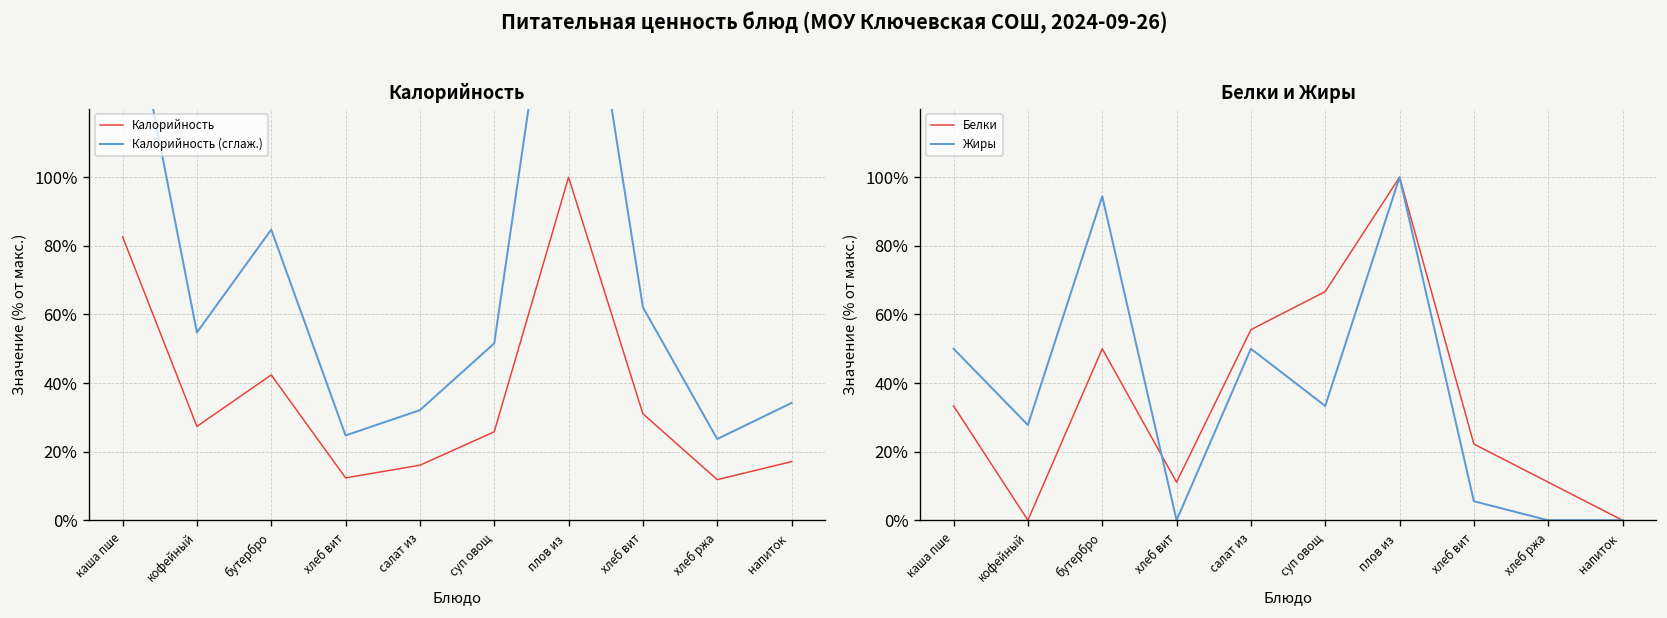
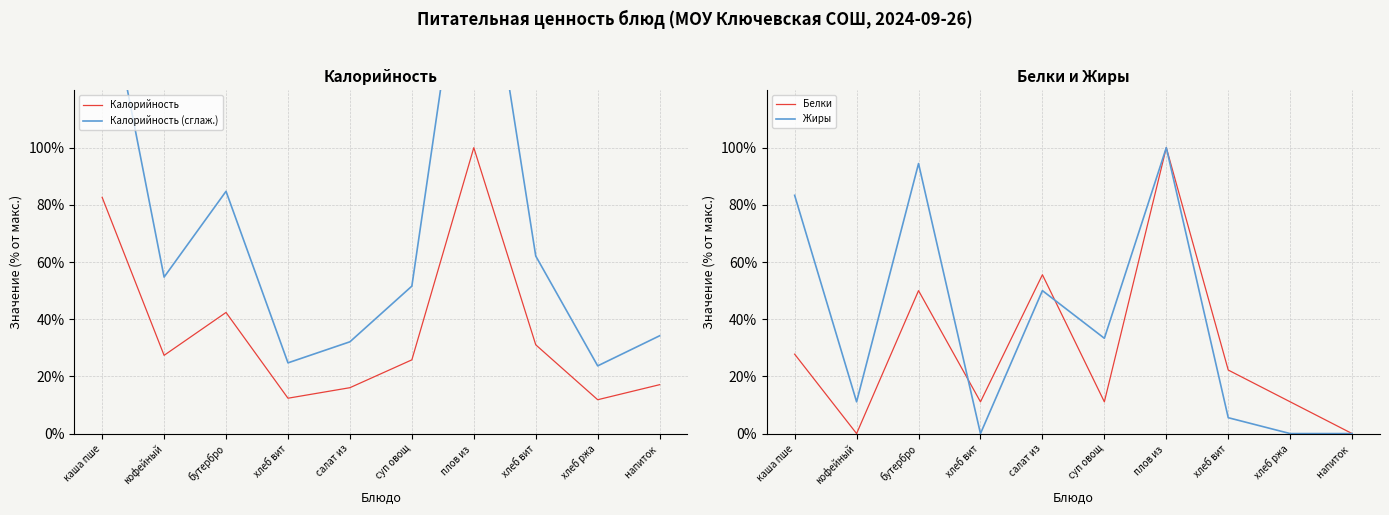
  {
    "Калорийность": {
      "Калорийность": {
        "каша пше": "83%",
        "кофейный": "27%",
        "бутербро": "42%",
        "салат из": "16%",
        "суп овощ": "26%",
        "плов из": "100%",
        "хлеб ржа": "12%",
        "напиток": "17%"
      },
      "Калорийность (сглаж.)": {
        "кофейный": "55%",
        "бутербро": "85%",
        "салат из": "32%",
        "суп овощ": "52%",
        "хлеб ржа": "24%",
        "напиток": "34%"
      }
    },
    "Белки и Жиры": {
      "Белки": {
-       "каша пше": "33%",
+       "каша пше": "28%",
        "кофейный": "0%",
        "бутербро": "50%",
        "салат из": "56%",
-       "суп овощ": "67%",
+       "суп овощ": "11%",
        "хлеб ржа": "11%"
      },
      "Жиры": {
-       "каша пше": "50%",
-       "кофейный": "28%",
+       "каша пше": "83%",
+       "кофейный": "11%",
        "бутербро": "94%",
        "салат из": "50%",
        "суп овощ": "33%",
        "хлеб ржа": "0%"
      }
    }
  }
